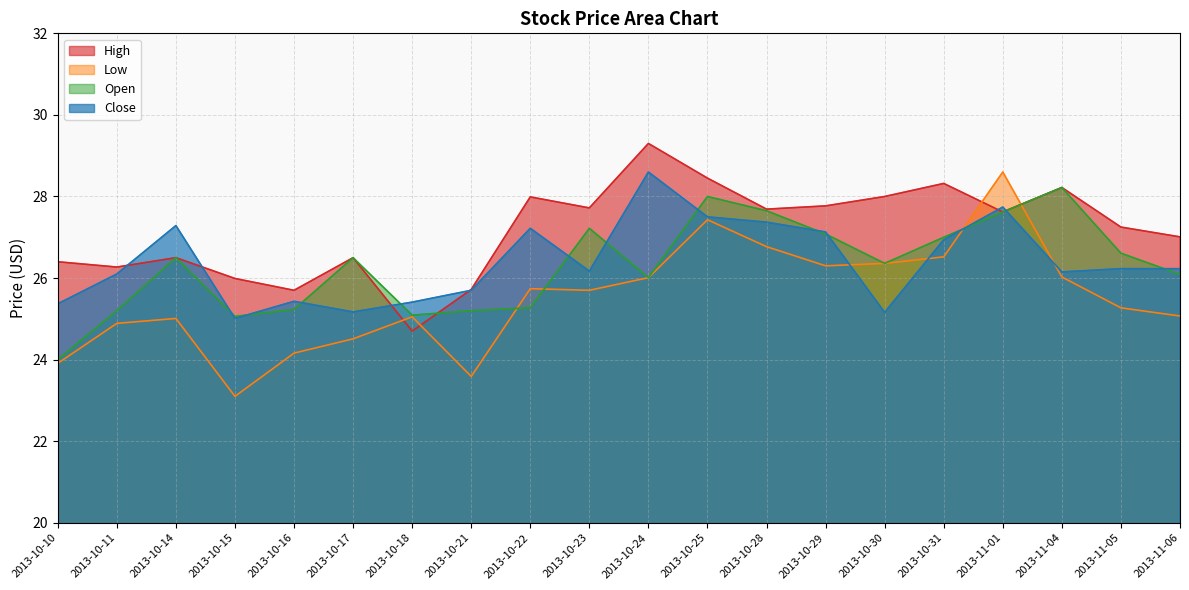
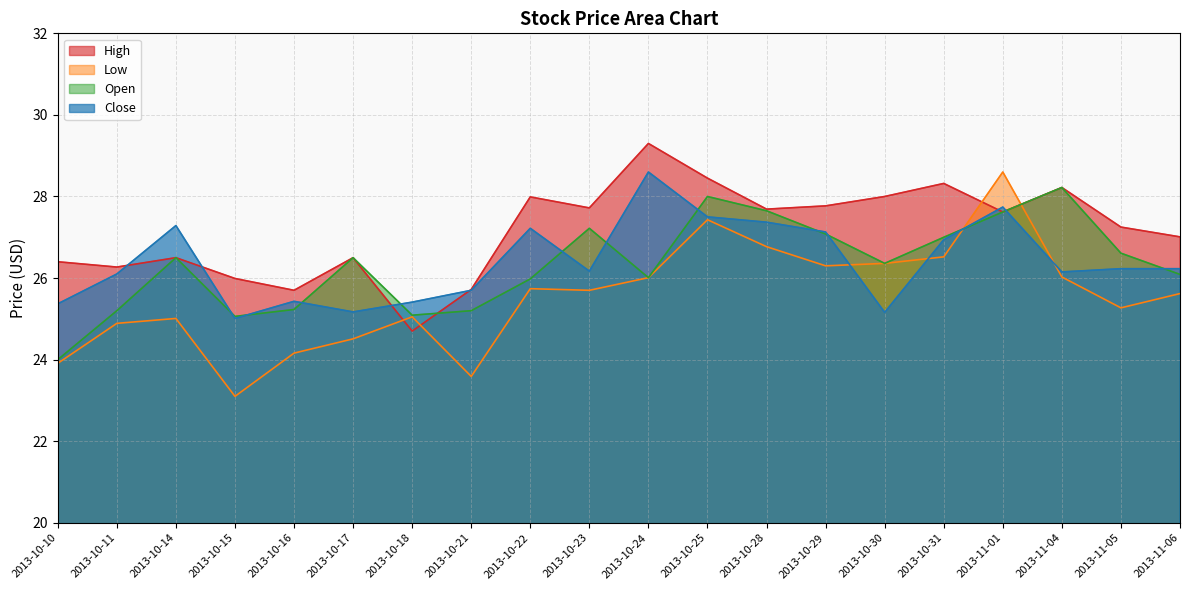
  {
    "High": {
      "2013-10-10": 26.4,
      "2013-10-11": 26.3,
      "2013-10-15": 26.0,
      "2013-10-16": 25.7,
      "2013-10-18": 24.7,
      "2013-10-22": 28.0,
      "2013-10-23": 27.7,
      "2013-10-24": 29.3,
      "2013-10-25": 28.5,
      "2013-10-29": 27.8,
      "2013-10-30": 28.0,
      "2013-10-31": 28.3,
      "2013-11-05": 27.3,
      "2013-11-06": 27.0
    },
    "Low": {
      "2013-10-10": 23.9,
      "2013-10-11": 24.9,
      "2013-10-14": 25.0,
      "2013-10-15": 23.1,
      "2013-10-16": 24.2,
      "2013-10-17": 24.5,
      "2013-10-21": 23.6,
      "2013-10-22": 25.7,
      "2013-10-23": 25.7,
      "2013-10-25": 27.4,
      "2013-10-28": 26.8,
      "2013-10-29": 26.3,
      "2013-10-31": 26.5,
      "2013-11-01": 28.6,
      "2013-11-04": 26.0,
      "2013-11-05": 25.3,
-     "2013-11-06": 25.1
+     "2013-11-06": 25.6
    },
    "Open": {
      "2013-10-10": 24.0,
      "2013-10-11": 25.2,
      "2013-10-16": 25.2,
      "2013-10-21": 25.2,
-     "2013-10-22": 25.3,
+     "2013-10-22": 26.0,
      "2013-10-23": 27.2,
      "2013-10-25": 28.0,
      "2013-11-05": 26.6,
      "2013-11-06": 26.1
    },
    "Close": {
      "2013-10-10": 25.4,
      "2013-10-11": 26.1,
      "2013-10-14": 27.3,
      "2013-10-16": 25.4,
      "2013-10-17": 25.2,
      "2013-10-18": 25.4,
      "2013-10-22": 27.2,
      "2013-10-23": 26.2,
      "2013-10-24": 28.6,
      "2013-10-25": 27.5,
      "2013-10-28": 27.4,
      "2013-10-30": 25.2,
      "2013-11-01": 27.7,
      "2013-11-04": 26.1,
      "2013-11-05": 26.2,
      "2013-11-06": 26.2
    }
  }
